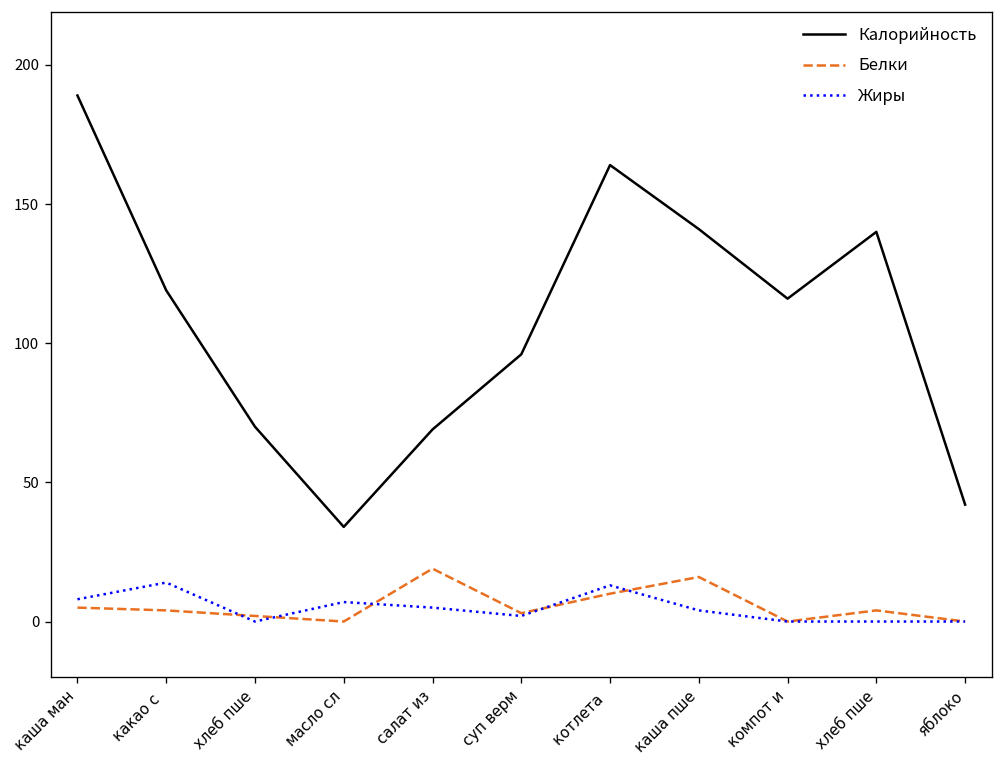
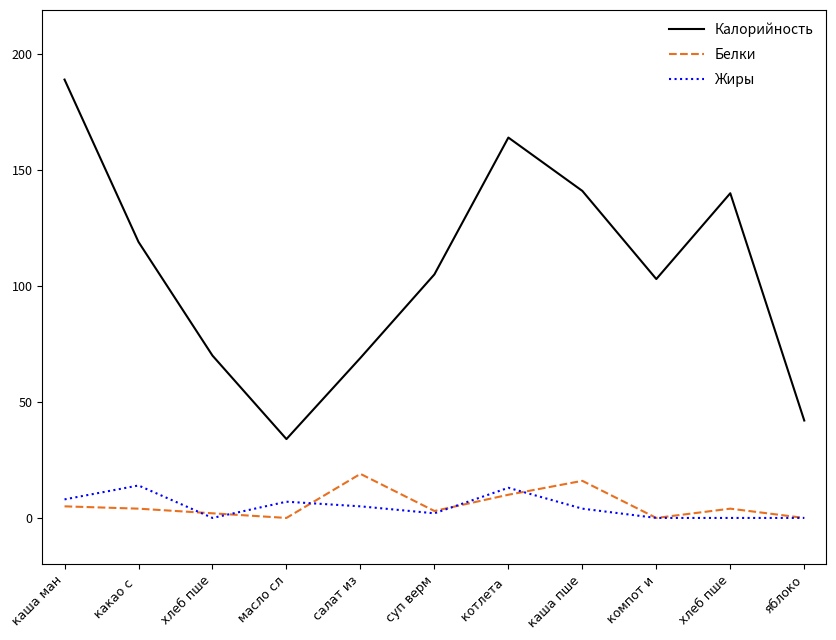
  {
    "Калорийность": {
      "каша ман": 189,
      "какао с": 119,
      "масло сл": 34,
      "салат из": 69,
-     "суп верм": 96,
+     "суп верм": 105,
      "котлета": 164,
      "каша пше": 141,
-     "компот и": 116,
+     "компот и": 103,
      "яблоко": 42
    },
    "Белки": {
      "каша ман": 5,
      "какао с": 4,
      "масло сл": 0,
      "салат из": 19,
      "котлета": 10,
      "каша пше": 16
    },
    "Жиры": {
      "каша ман": 8,
      "какао с": 14,
      "масло сл": 7,
      "салат из": 5,
      "котлета": 13,
      "каша пше": 4
    }
  }
